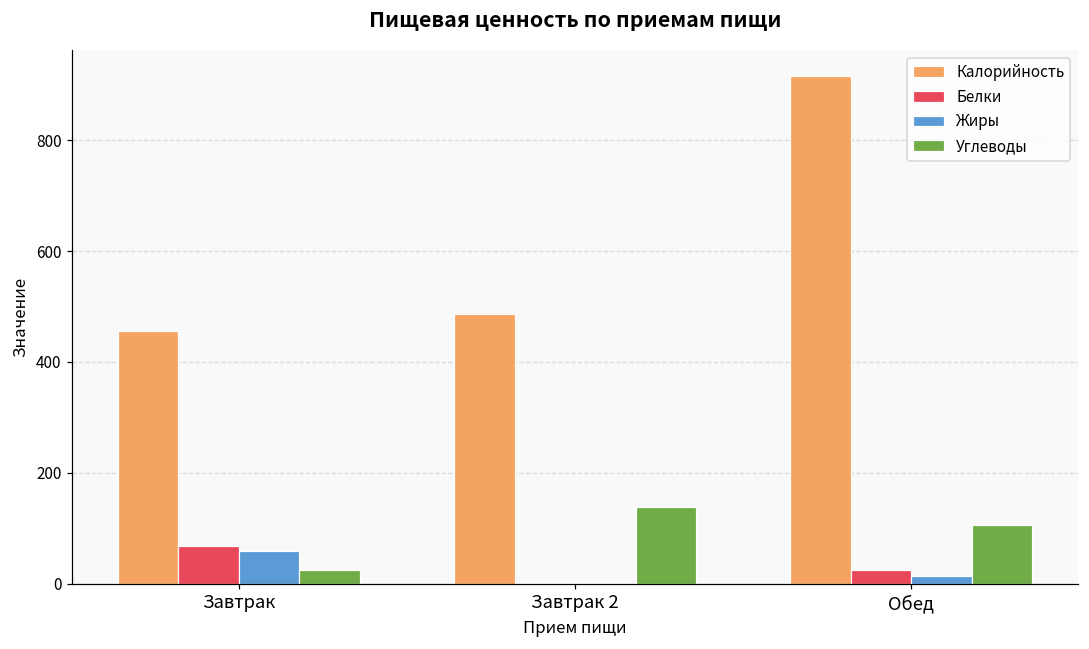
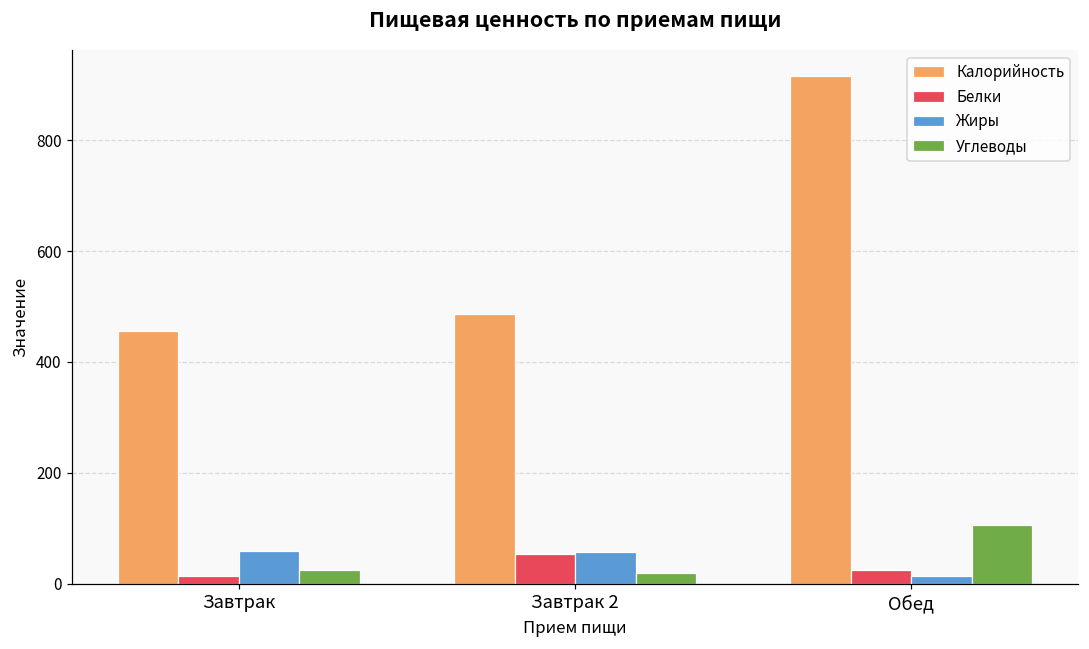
  {
    "Калорийность": {
      "Завтрак": 460,
      "Завтрак 2": 490,
      "Обед": 920
    },
    "Белки": {
-     "Завтрак": 70,
-     "Завтрак 2": 0,
+     "Завтрак": 10,
+     "Завтрак 2": 50,
      "Обед": 30
    },
    "Жиры": {
      "Завтрак": 60,
-     "Завтрак 2": 0,
+     "Завтрак 2": 60,
      "Обед": 10
    },
    "Углеводы": {
      "Завтрак": 20,
-     "Завтрак 2": 140,
+     "Завтрак 2": 20,
      "Обед": 110
    }
  }
